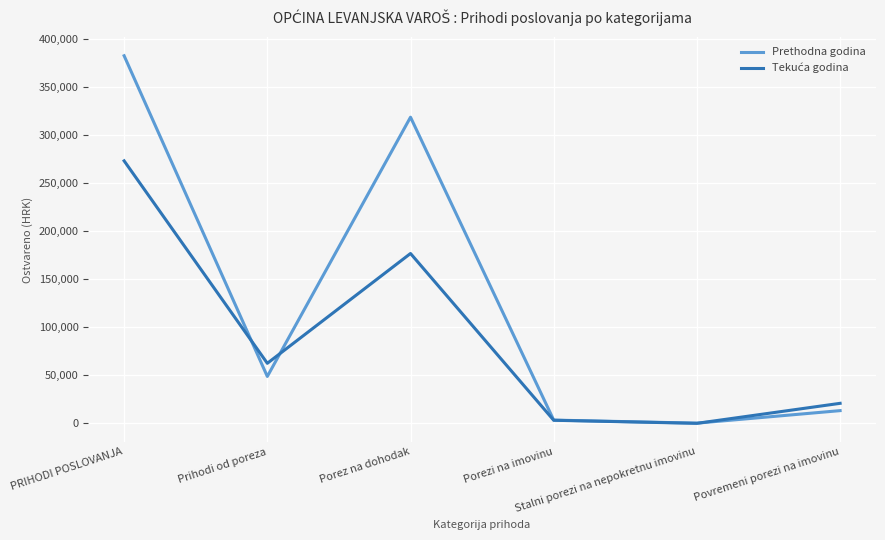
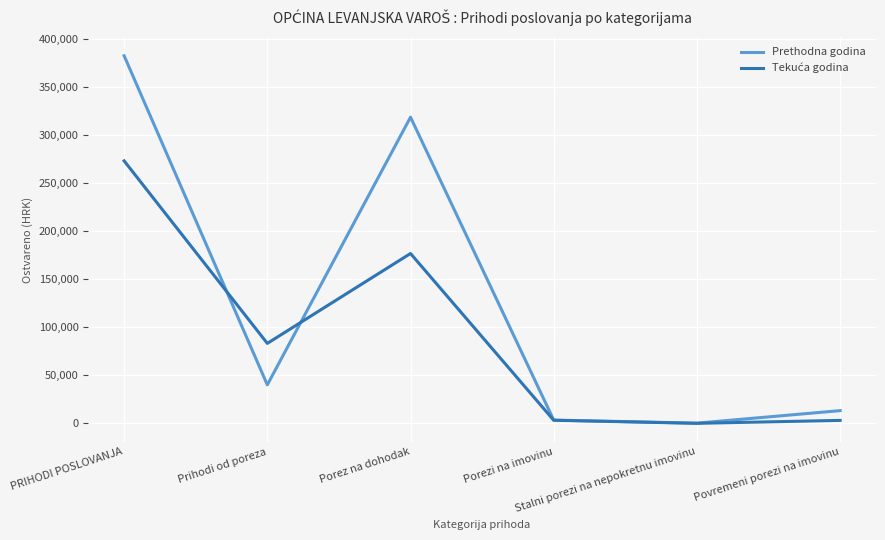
  {
    "Prethodna godina": {
      "PRIHODI POSLOVANJA": "380,000",
-     "Prihodi od poreza": "50,000",
+     "Prihodi od poreza": "40,000",
      "Porez na dohodak": "320,000",
      "Povremeni porezi na imovinu": "10,000"
    },
    "Tekuća godina": {
      "PRIHODI POSLOVANJA": "270,000",
-     "Prihodi od poreza": "60,000",
+     "Prihodi od poreza": "80,000",
      "Porez na dohodak": "180,000",
-     "Povremeni porezi na imovinu": "20,000"
+     "Povremeni porezi na imovinu": "0"
    }
  }
